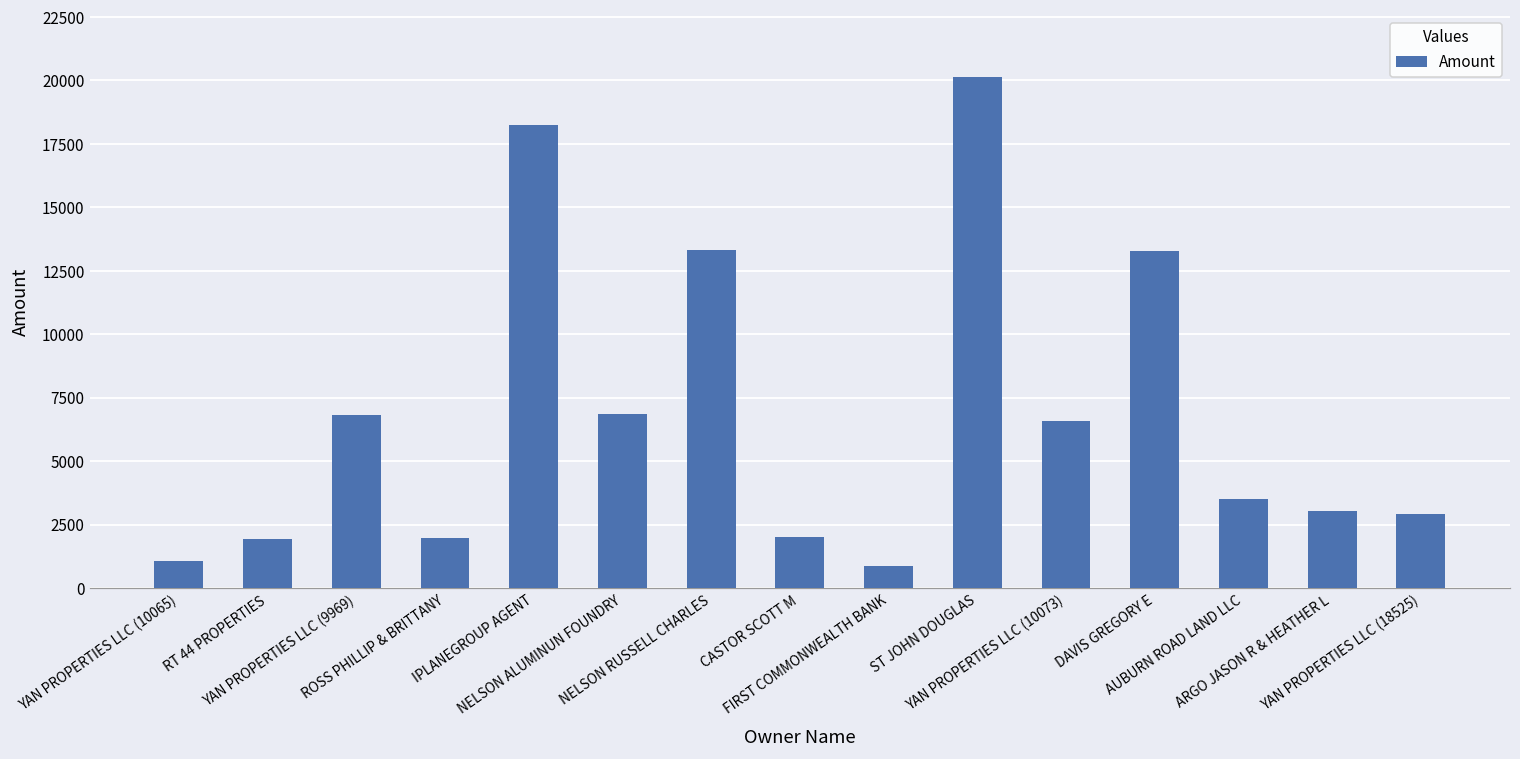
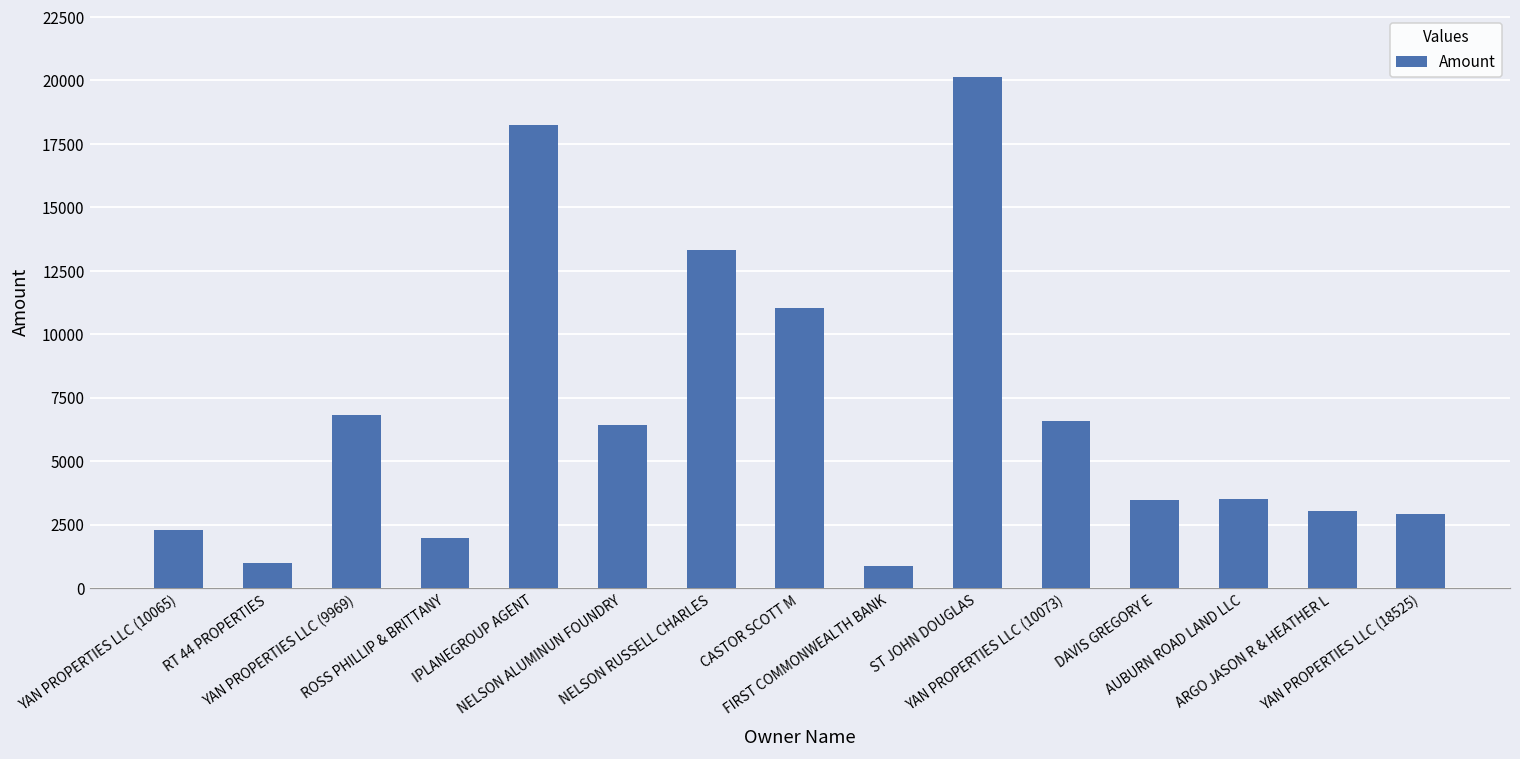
  {
-   "YAN PROPERTIES LLC (10065)": 1100,
-   "RT 44 PROPERTIES": 2000,
+   "YAN PROPERTIES LLC (10065)": 2300,
+   "RT 44 PROPERTIES": 1000,
    "YAN PROPERTIES LLC (9969)": 6800,
    "ROSS PHILLIP & BRITTANY": 2000,
    "IPLANEGROUP AGENT": 18200,
-   "NELSON ALUMINUN FOUNDRY": 6900,
+   "NELSON ALUMINUN FOUNDRY": 6400,
    "NELSON RUSSELL CHARLES": 13300,
-   "CASTOR SCOTT M": 2000,
+   "CASTOR SCOTT M": 11000,
    "FIRST COMMONWEALTH BANK": 900,
    "ST JOHN DOUGLAS": 20100,
    "YAN PROPERTIES LLC (10073)": 6600,
-   "DAVIS GREGORY E": 13300,
+   "DAVIS GREGORY E": 3500,
    "AUBURN ROAD LAND LLC": 3500,
    "ARGO JASON R & HEATHER L": 3100,
    "YAN PROPERTIES LLC (18525)": 2900
  }
